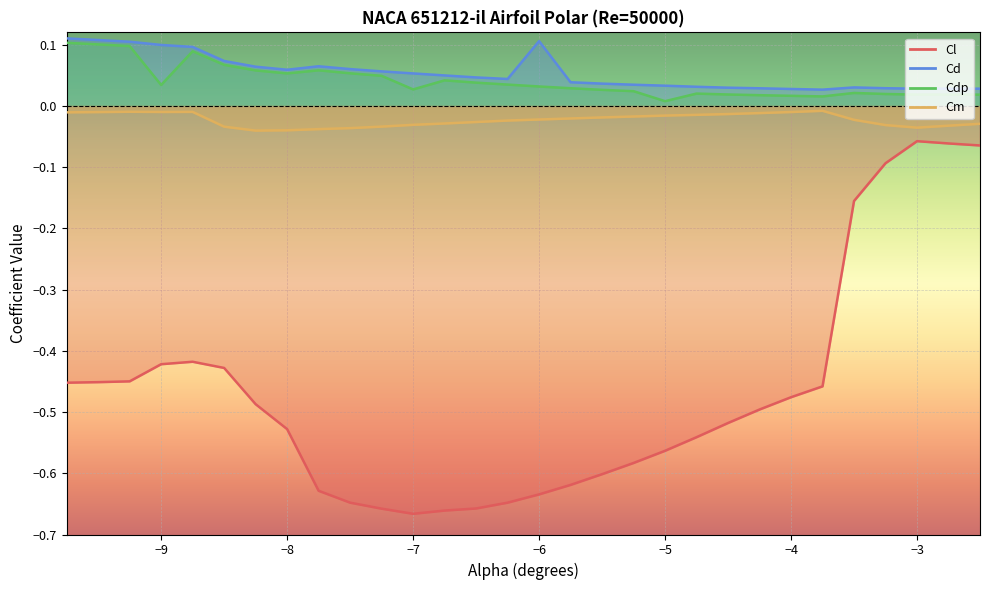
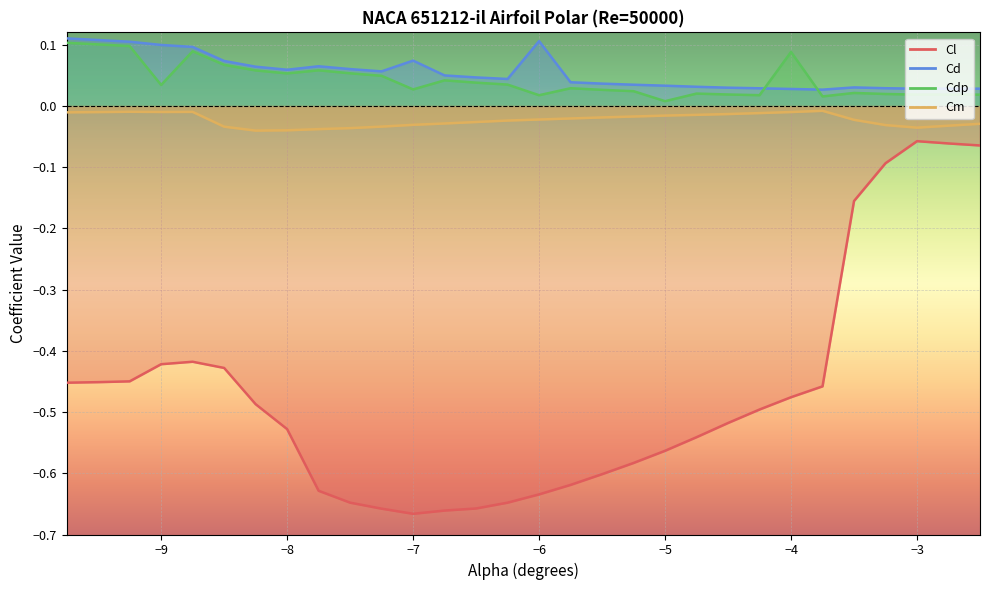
  {
    "Cd": {
      "−9": 0.10,
      "−8": 0.06,
-     "−7": 0.05,
+     "−7": 0.07,
      "−6": 0.11,
      "−5": 0.03,
      "−4": 0.03
    },
    "Cdp": {
      "−9": 0.03,
      "−8": 0.05,
      "−7": 0.03,
-     "−6": 0.03,
+     "−6": 0.02,
      "−5": 0.01,
-     "−4": 0.02
+     "−4": 0.09
    }
  }
